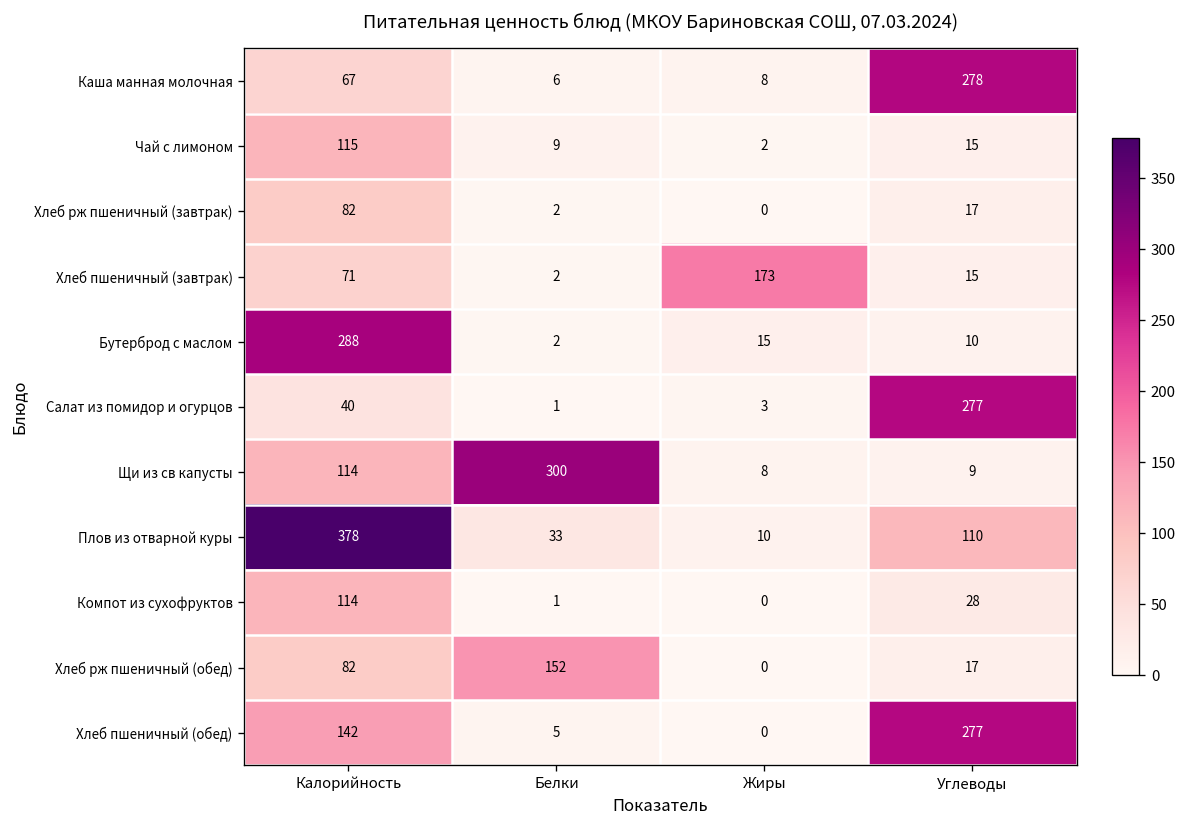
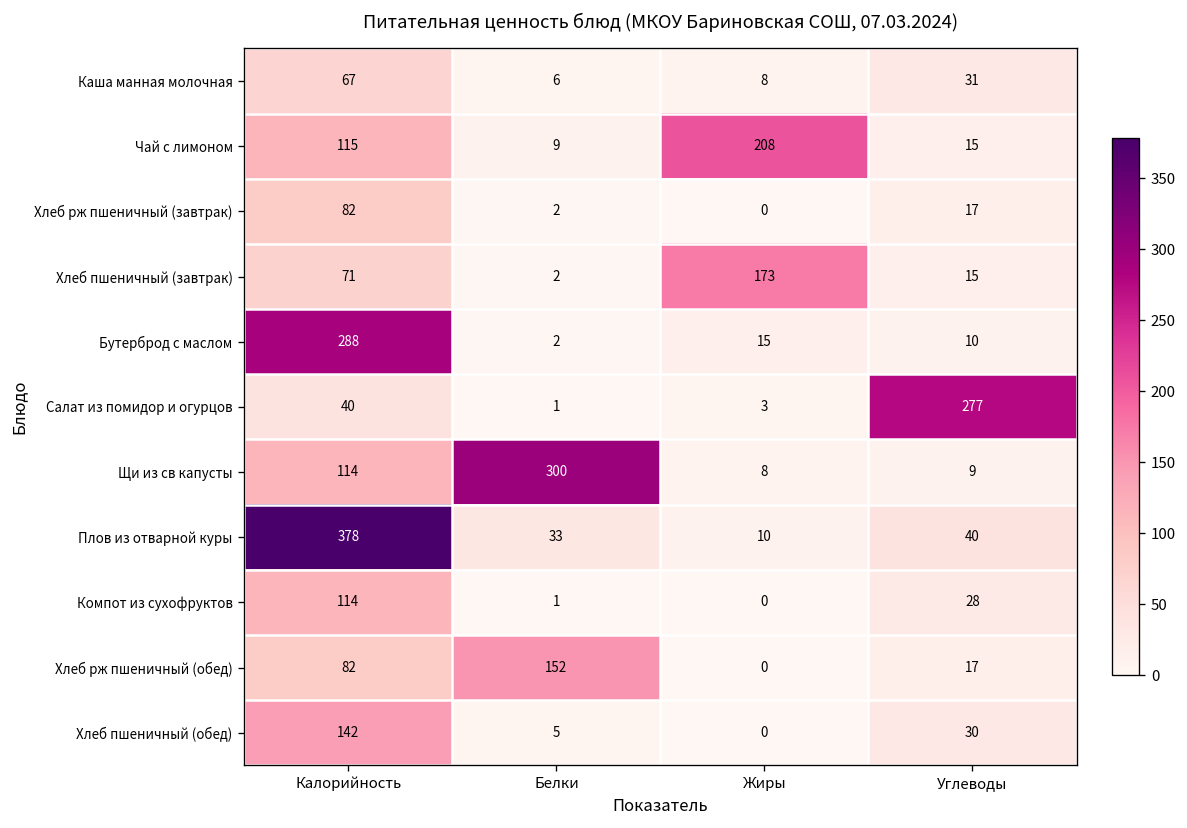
  {
    "Каша манная молочная": {
      "Калорийность": 67,
      "Белки": 6,
      "Жиры": 8,
-     "Углеводы": 278
+     "Углеводы": 31
    },
    "Чай с лимоном": {
      "Калорийность": 115,
      "Белки": 9,
-     "Жиры": 2,
+     "Жиры": 208,
      "Углеводы": 15
    },
    "Хлеб рж пшеничный (завтрак)": {
      "Калорийность": 82,
      "Белки": 2,
      "Жиры": 0,
      "Углеводы": 17
    },
    "Хлеб пшеничный (завтрак)": {
      "Калорийность": 71,
      "Белки": 2,
      "Жиры": 173,
      "Углеводы": 15
    },
    "Бутерброд с маслом": {
      "Калорийность": 288,
      "Белки": 2,
      "Жиры": 15,
      "Углеводы": 10
    },
    "Салат из помидор и огурцов": {
      "Калорийность": 40,
      "Белки": 1,
      "Жиры": 3,
      "Углеводы": 277
    },
    "Щи из св капусты": {
      "Калорийность": 114,
      "Белки": 300,
      "Жиры": 8,
      "Углеводы": 9
    },
    "Плов из отварной куры": {
      "Калорийность": 378,
      "Белки": 33,
      "Жиры": 10,
-     "Углеводы": 110
+     "Углеводы": 40
    },
    "Компот из сухофруктов": {
      "Калорийность": 114,
      "Белки": 1,
      "Жиры": 0,
      "Углеводы": 28
    },
    "Хлеб рж пшеничный (обед)": {
      "Калорийность": 82,
      "Белки": 152,
      "Жиры": 0,
      "Углеводы": 17
    },
    "Хлеб пшеничный (обед)": {
      "Калорийность": 142,
      "Белки": 5,
      "Жиры": 0,
-     "Углеводы": 277
+     "Углеводы": 30
    }
  }
